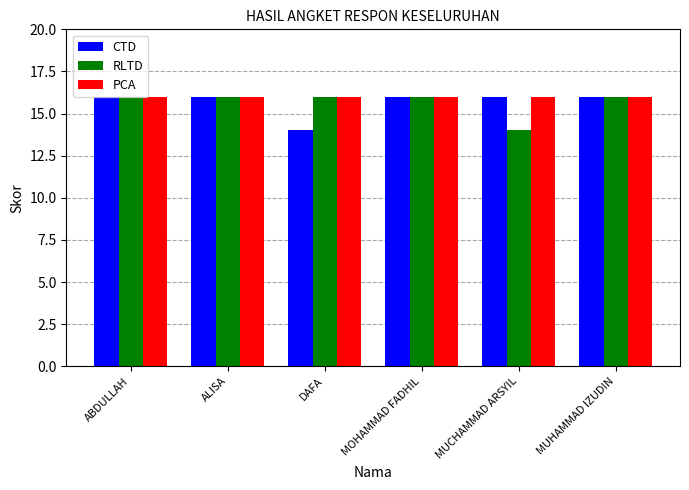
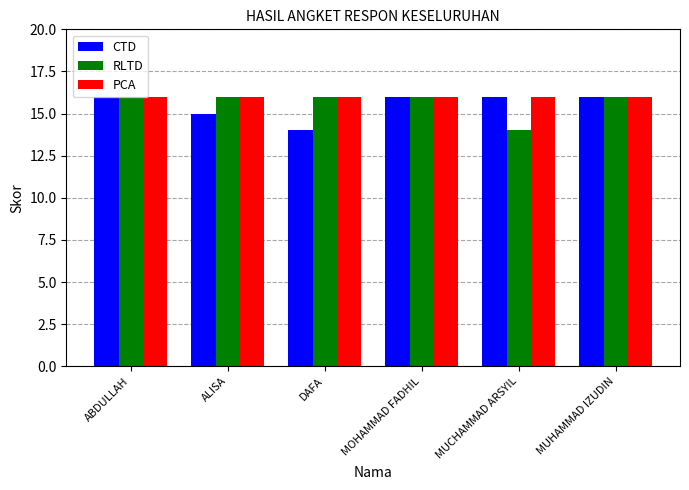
  {
    "CTD": {
-     "ALISA": 16,
+     "ALISA": 15,
      "DAFA": 14,
      "MOHAMMAD FADHIL": 16,
      "MUCHAMMAD ARSYIL": 16,
      "MUHAMMAD IZUDIN": 16
    },
    "RLTD": {
      "ALISA": 16,
      "DAFA": 16,
      "MOHAMMAD FADHIL": 16,
      "MUCHAMMAD ARSYIL": 14,
      "MUHAMMAD IZUDIN": 16
    },
    "PCA": {
      "ABDULLAH": 16,
      "ALISA": 16,
      "DAFA": 16,
      "MOHAMMAD FADHIL": 16,
      "MUCHAMMAD ARSYIL": 16,
      "MUHAMMAD IZUDIN": 16
    }
  }
